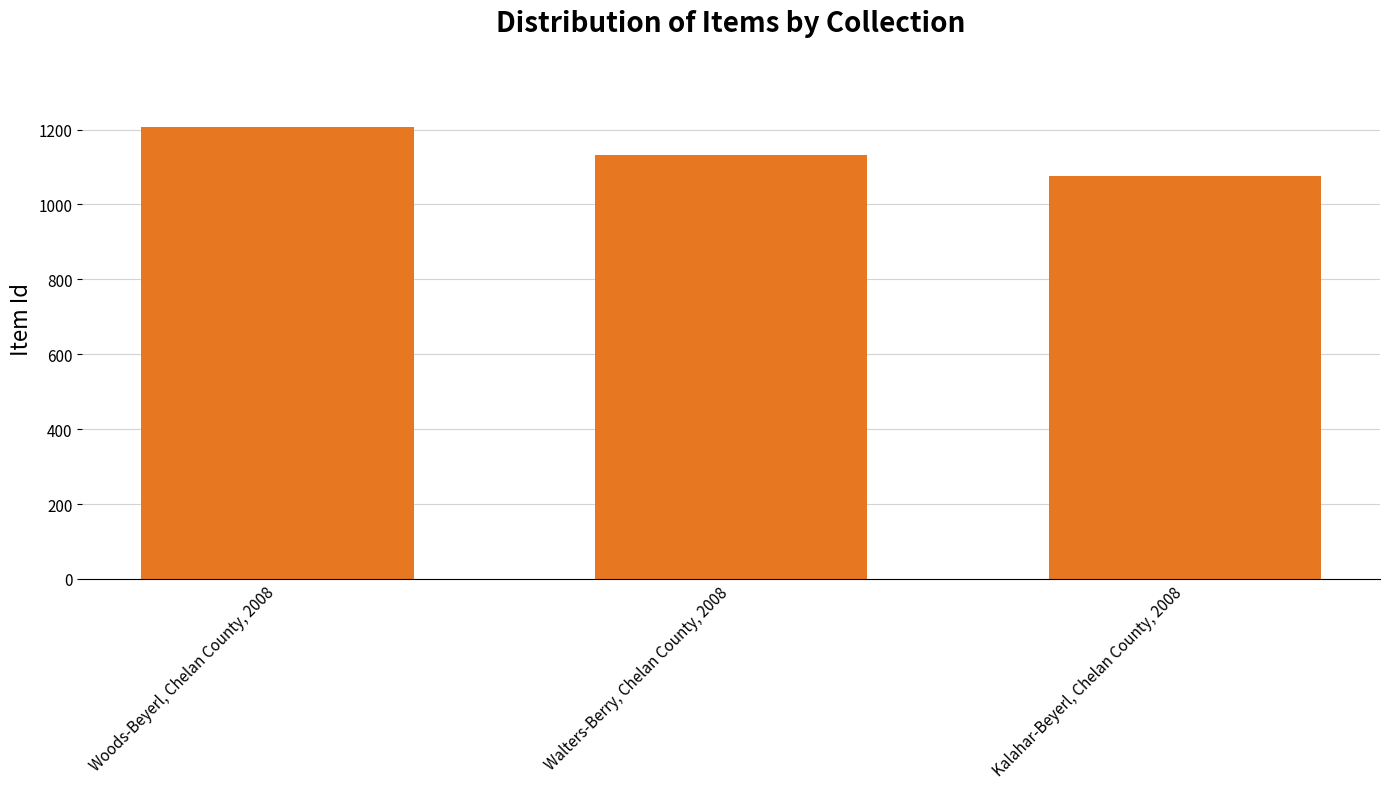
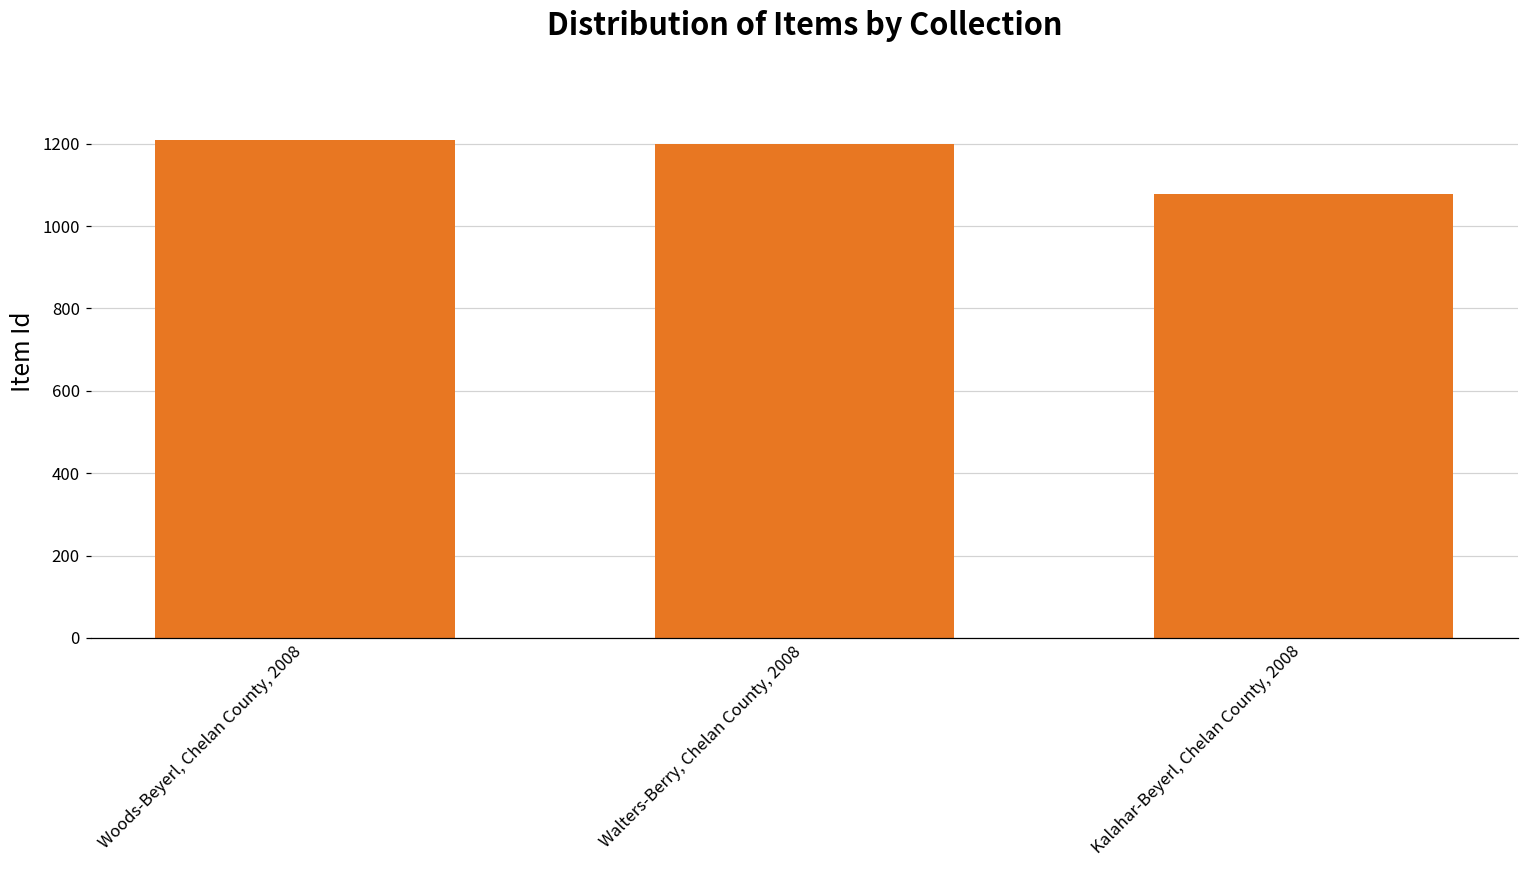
  {
    "Woods-Beyerl, Chelan County, 2008": 1210,
-   "Walters-Berry, Chelan County, 2008": 1130,
+   "Walters-Berry, Chelan County, 2008": 1200,
    "Kalahar-Beyerl, Chelan County, 2008": 1080
  }
